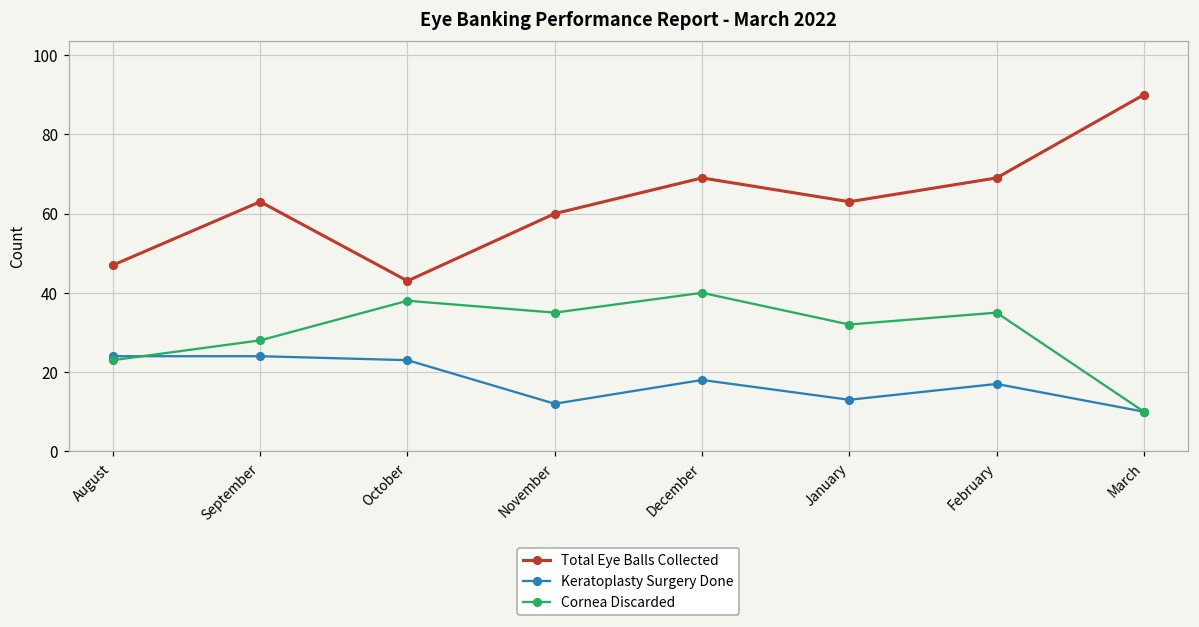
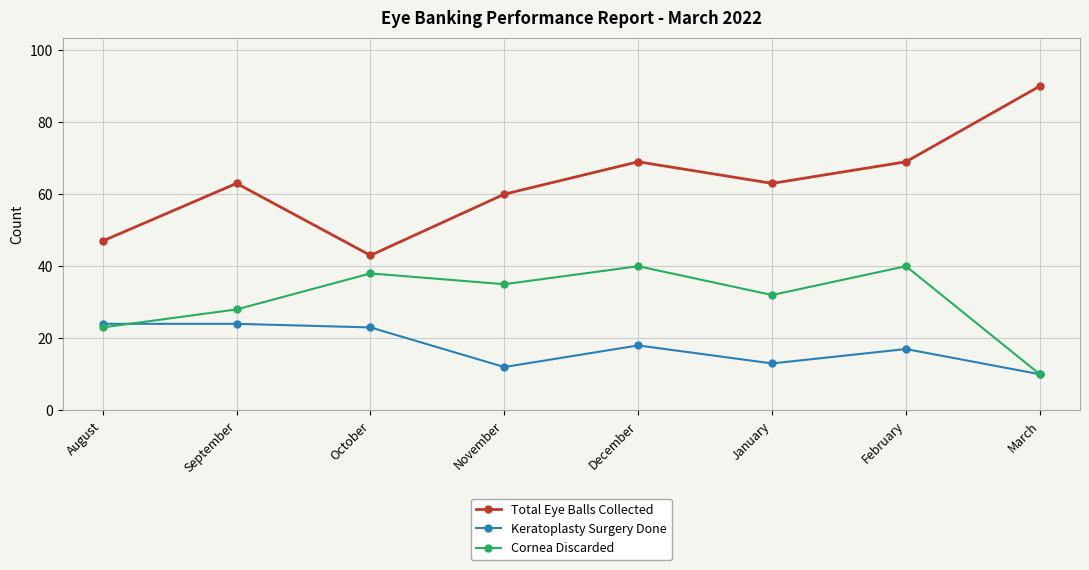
  {
    "Total Eye Balls Collected": {
      "August": 47,
      "September": 63,
      "October": 43,
      "November": 60,
      "December": 69,
      "January": 63,
      "February": 69,
      "March": 90
    },
    "Keratoplasty Surgery Done": {
      "August": 24,
      "September": 24,
      "October": 23,
      "November": 12,
      "December": 18,
      "January": 13,
      "February": 17
    },
    "Cornea Discarded": {
      "August": 23,
      "September": 28,
      "October": 38,
      "November": 35,
      "December": 40,
      "January": 32,
-     "February": 35
+     "February": 40
    }
  }
